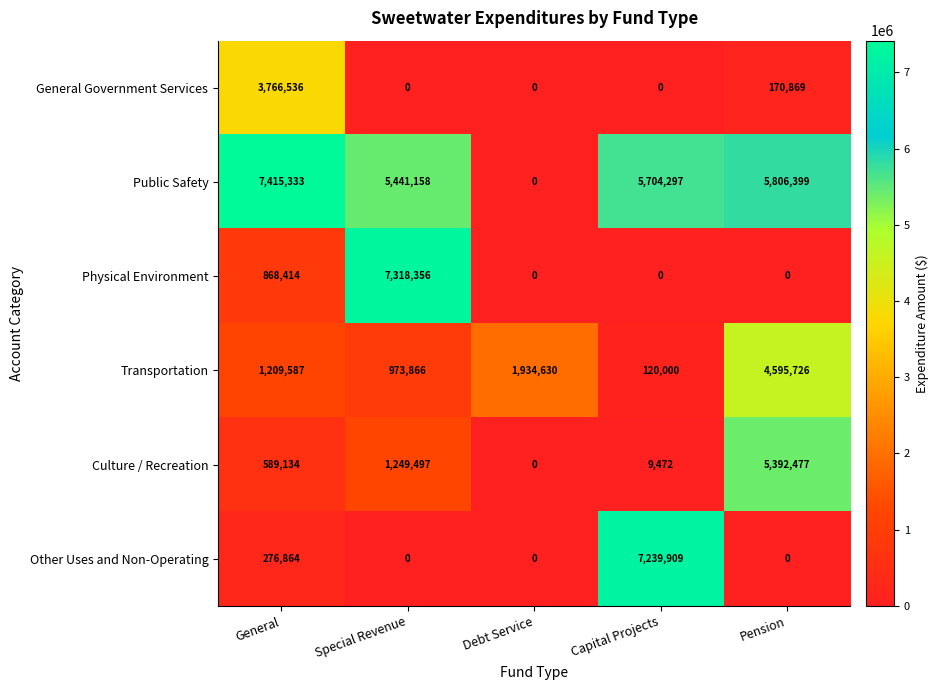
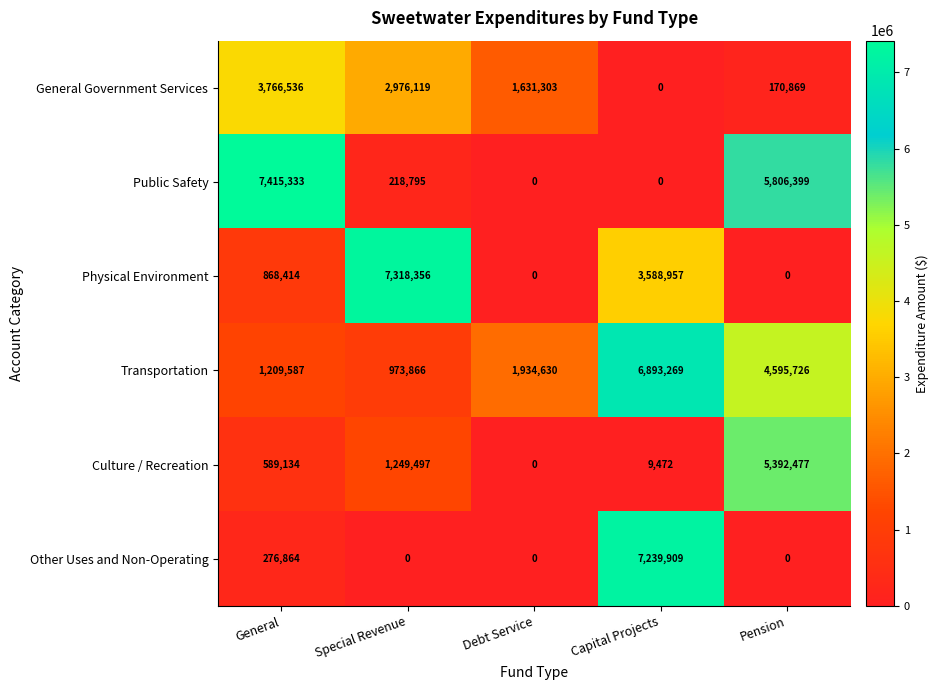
  {
    "General Government Services": {
      "General": "3,766,536",
-     "Special Revenue": "0",
-     "Debt Service": "0",
+     "Special Revenue": "2,976,119",
+     "Debt Service": "1,631,303",
      "Capital Projects": "0",
      "Pension": "170,869"
    },
    "Public Safety": {
      "General": "7,415,333",
-     "Special Revenue": "5,441,158",
+     "Special Revenue": "218,795",
      "Debt Service": "0",
-     "Capital Projects": "5,704,297",
+     "Capital Projects": "0",
      "Pension": "5,806,399"
    },
    "Physical Environment": {
      "General": "868,414",
      "Special Revenue": "7,318,356",
      "Debt Service": "0",
-     "Capital Projects": "0",
+     "Capital Projects": "3,588,957",
      "Pension": "0"
    },
    "Transportation": {
      "General": "1,209,587",
      "Special Revenue": "973,866",
      "Debt Service": "1,934,630",
-     "Capital Projects": "120,000",
+     "Capital Projects": "6,893,269",
      "Pension": "4,595,726"
    },
    "Culture / Recreation": {
      "General": "589,134",
      "Special Revenue": "1,249,497",
      "Debt Service": "0",
      "Capital Projects": "9,472",
      "Pension": "5,392,477"
    },
    "Other Uses and Non-Operating": {
      "General": "276,864",
      "Special Revenue": "0",
      "Debt Service": "0",
      "Capital Projects": "7,239,909",
      "Pension": "0"
    }
  }
